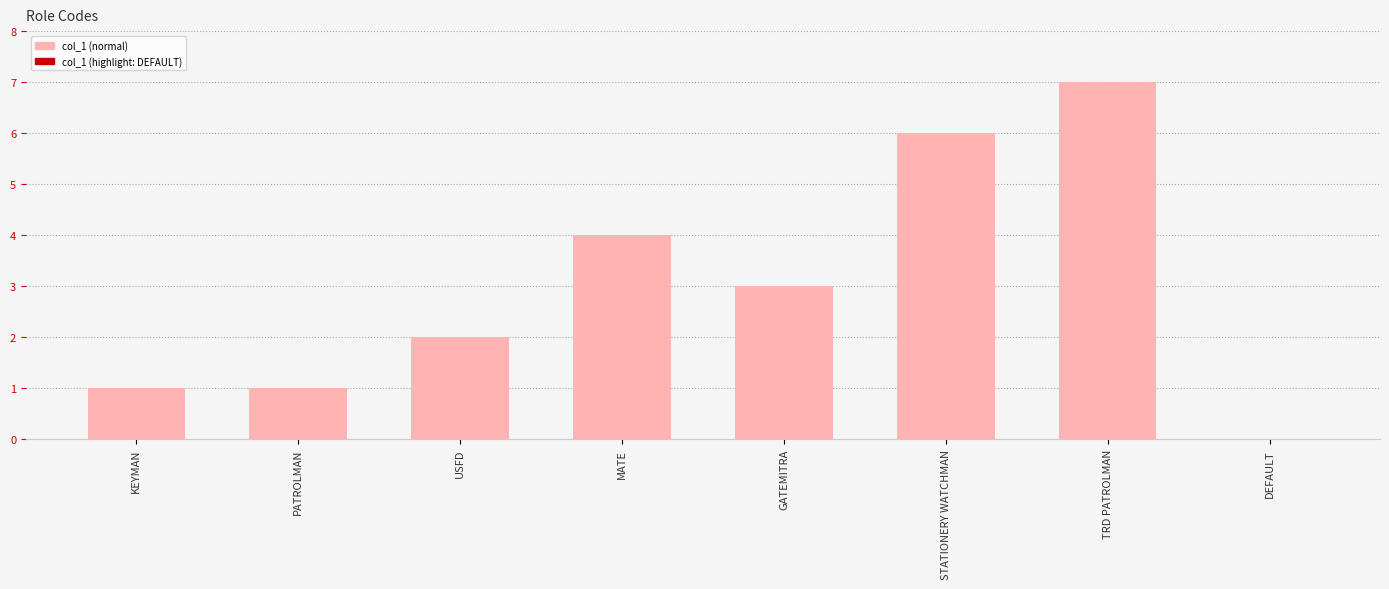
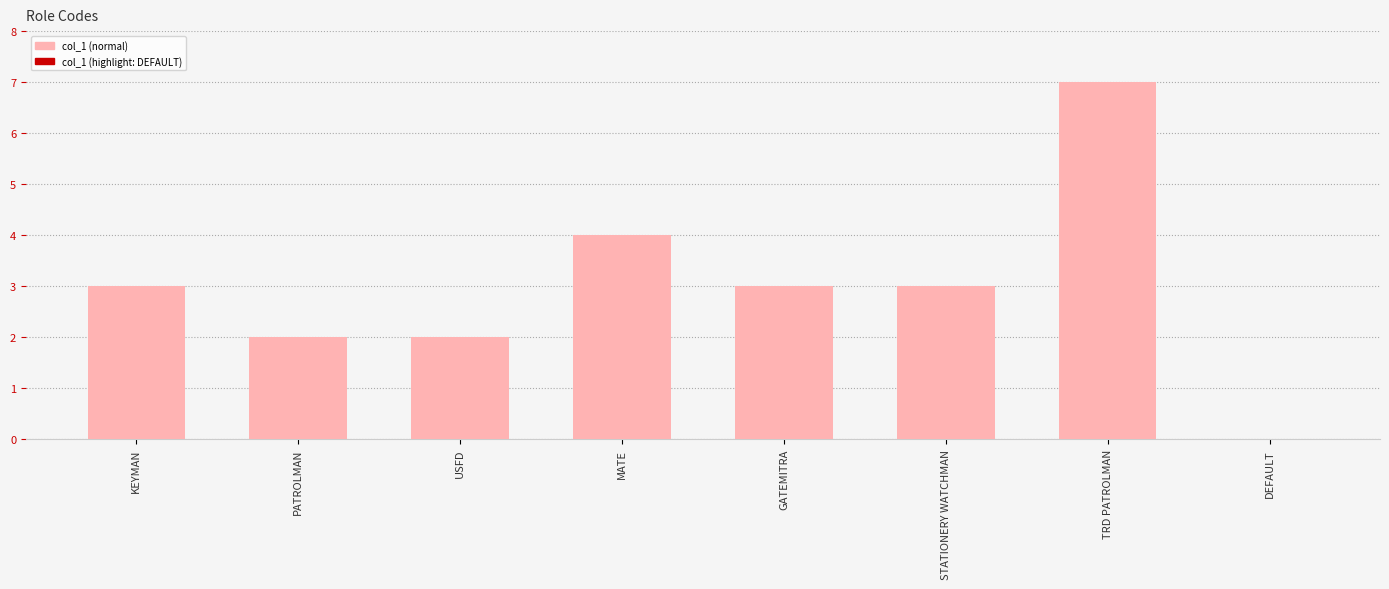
  {
-   "KEYMAN": 1,
-   "PATROLMAN": 1,
+   "KEYMAN": 3,
+   "PATROLMAN": 2,
    "USFD": 2,
    "MATE": 4,
    "GATEMITRA": 3,
-   "STATIONERY WATCHMAN": 6,
+   "STATIONERY WATCHMAN": 3,
    "TRD PATROLMAN": 7,
    "DEFAULT": 0
  }
